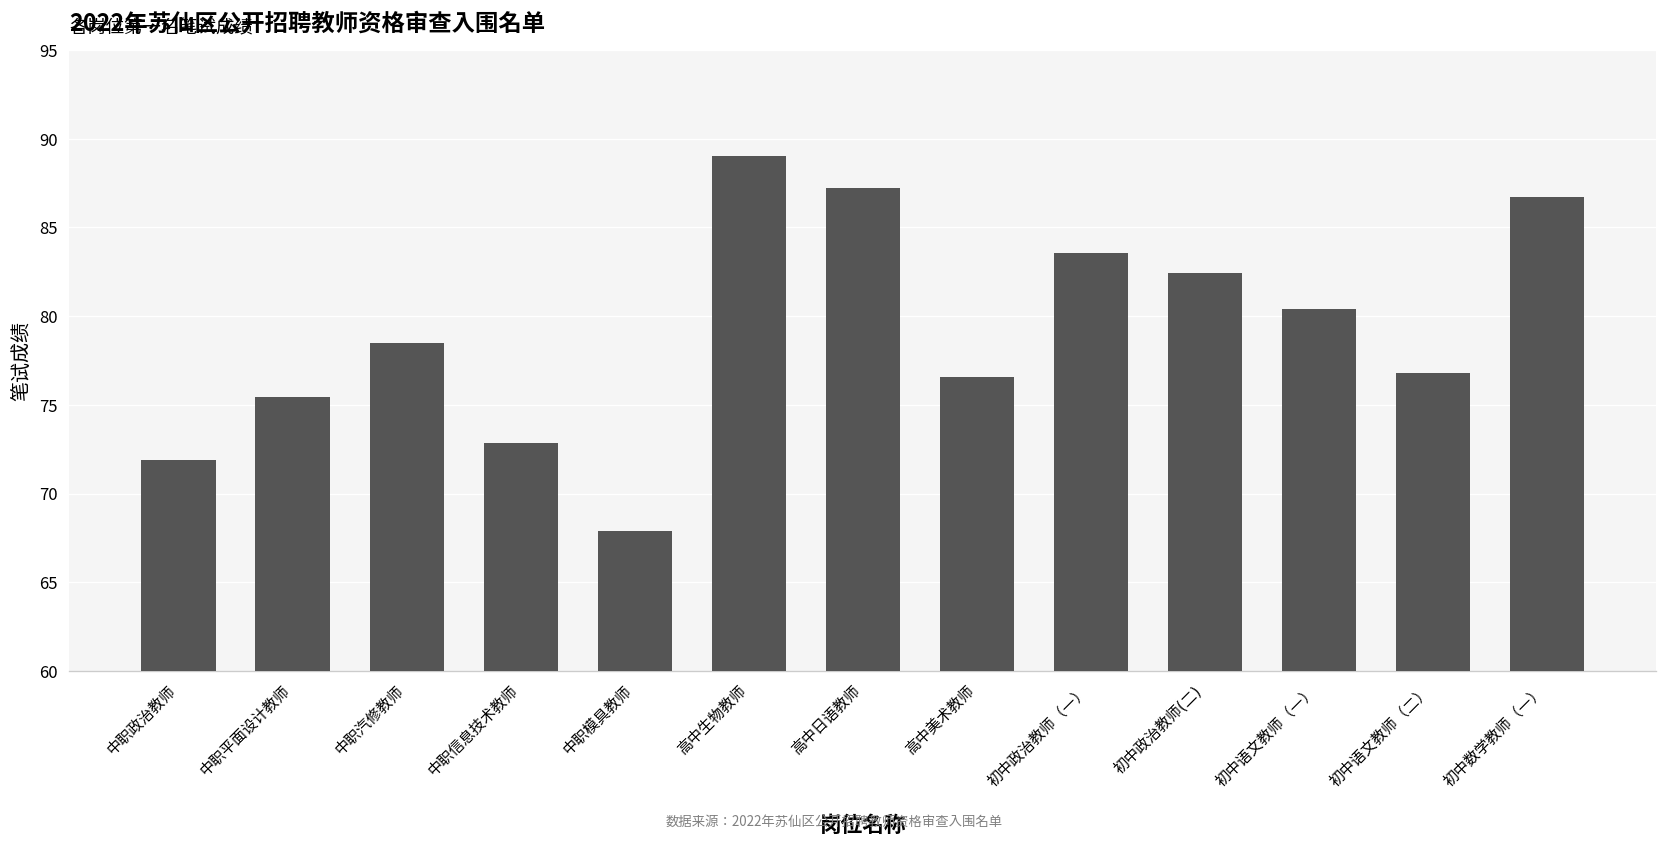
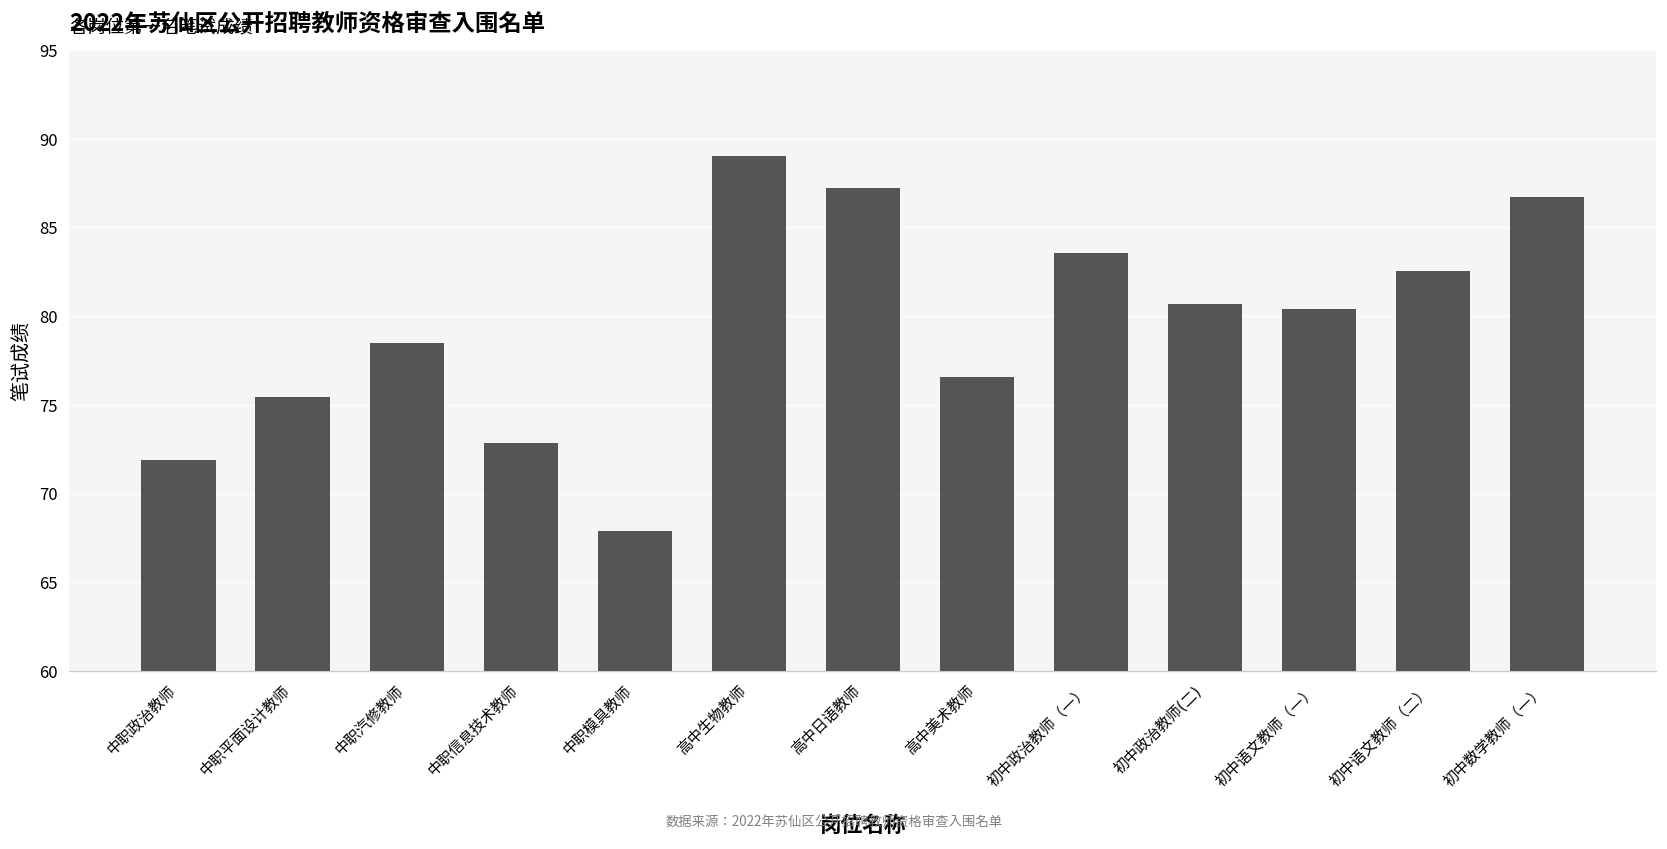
  {
    "中职政治教师": 71.9,
    "中职平面设计教师": 75.4,
    "中职汽修教师": 78.5,
    "中职信息技术教师": 72.9,
    "中职模具教师": 67.9,
    "高中生物教师": 89.0,
    "高中日语教师": 87.2,
    "高中美术教师": 76.6,
    "初中政治教师（一）": 83.6,
-   "初中政治教师(二)": 82.5,
+   "初中政治教师(二)": 80.7,
    "初中语文教师（一）": 80.4,
-   "初中语文教师（二）": 76.8,
+   "初中语文教师（二）": 82.5,
    "初中数学教师（一）": 86.7
  }
